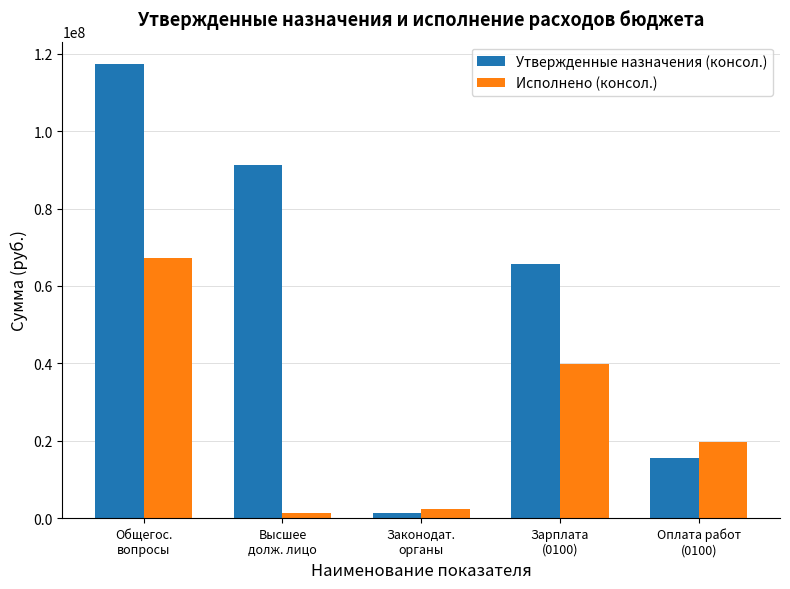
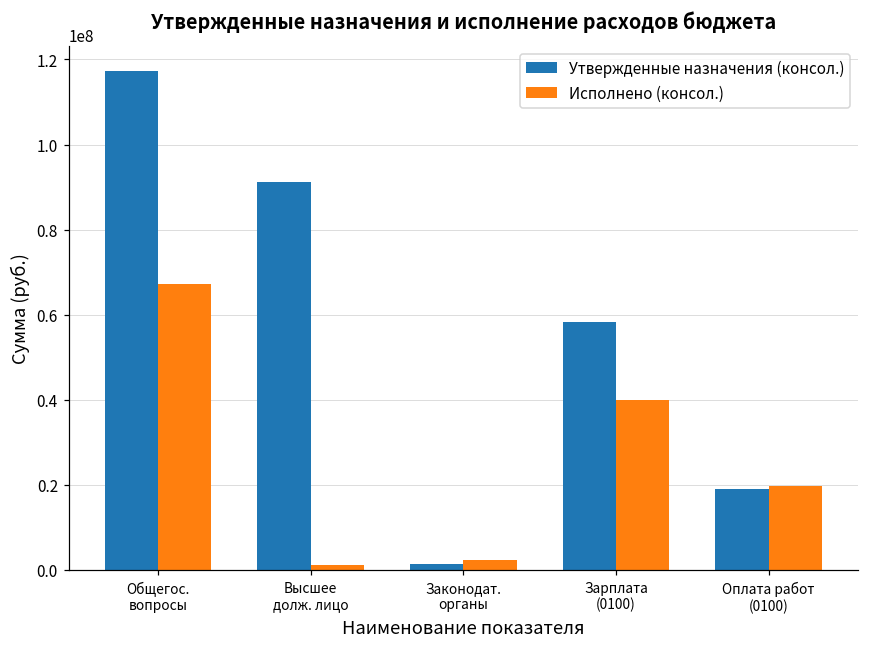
  {
    "Утвержденные назначения (консол.)": {
      "Общегос. вопросы": 117000000,
      "Высшее долж. лицо": 91000000,
      "Законодат. органы": 1000000,
-     "Зарплата (0100)": 66000000,
-     "Оплата работ (0100)": 16000000
+     "Зарплата (0100)": 58000000,
+     "Оплата работ (0100)": 19000000
    },
    "Исполнено (консол.)": {
      "Общегос. вопросы": 67000000,
      "Высшее долж. лицо": 1000000,
      "Законодат. органы": 2000000,
      "Зарплата (0100)": 40000000,
      "Оплата работ (0100)": 20000000
    }
  }
